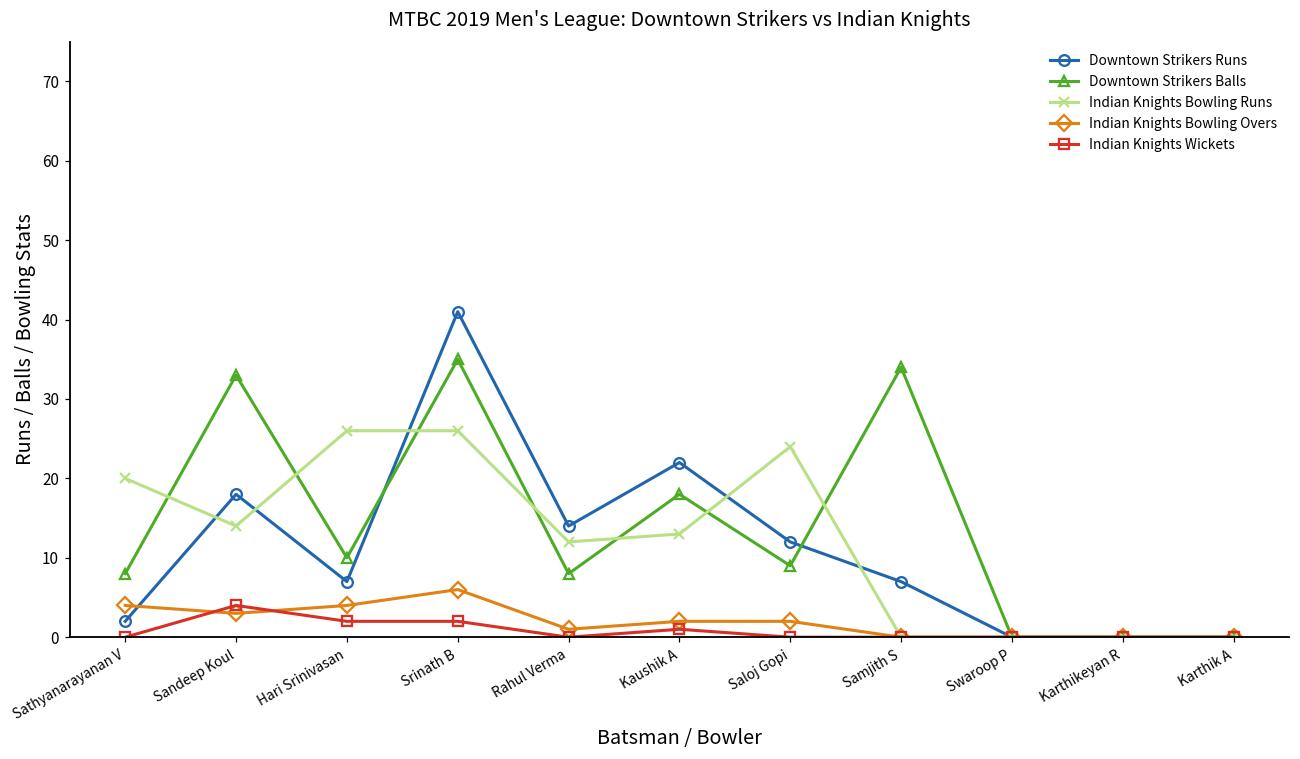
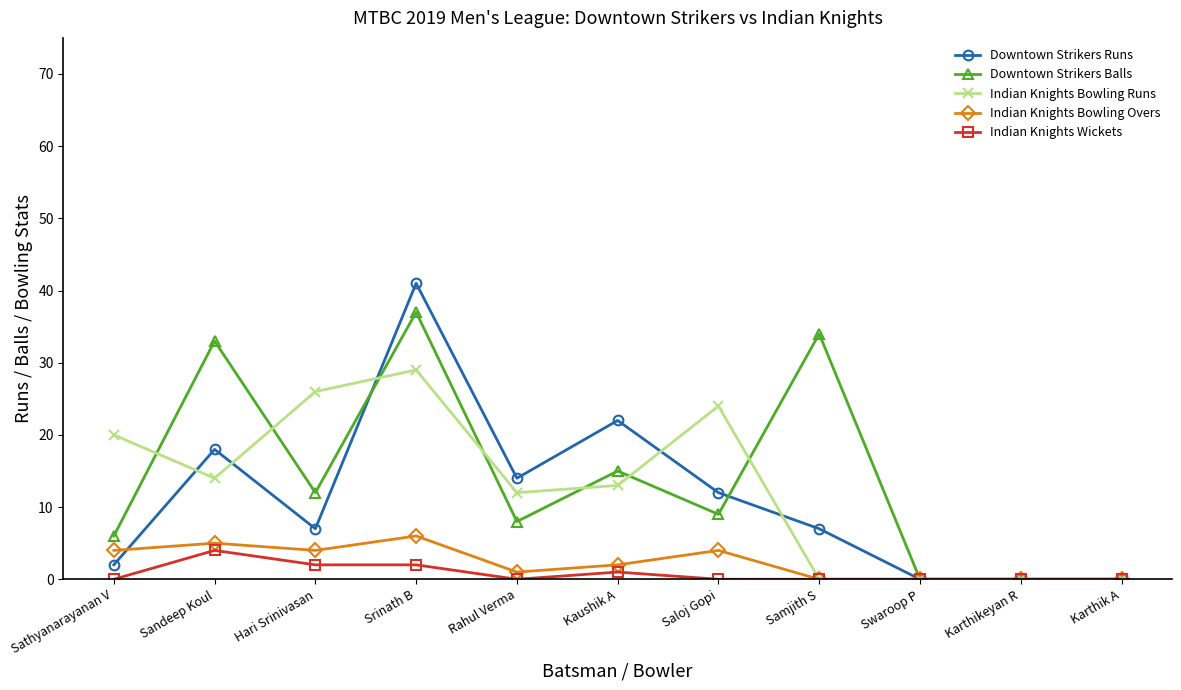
  {
    "Downtown Strikers Runs": {
      "Sathyanarayanan V": 2,
      "Sandeep Koul": 18,
      "Hari Srinivasan": 7,
      "Srinath B": 41,
      "Rahul Verma": 14,
      "Kaushik A": 22,
      "Saloj Gopi": 12,
      "Samjith S": 7
    },
    "Downtown Strikers Balls": {
-     "Sathyanarayanan V": 8,
+     "Sathyanarayanan V": 6,
      "Sandeep Koul": 33,
-     "Hari Srinivasan": 10,
-     "Srinath B": 35,
+     "Hari Srinivasan": 12,
+     "Srinath B": 37,
      "Rahul Verma": 8,
-     "Kaushik A": 18,
+     "Kaushik A": 15,
      "Saloj Gopi": 9,
      "Samjith S": 34
    },
    "Indian Knights Bowling Runs": {
      "Sathyanarayanan V": 20,
      "Sandeep Koul": 14,
      "Hari Srinivasan": 26,
-     "Srinath B": 26,
+     "Srinath B": 29,
      "Rahul Verma": 12,
      "Kaushik A": 13,
      "Saloj Gopi": 24
    },
    "Indian Knights Bowling Overs": {
      "Sathyanarayanan V": 4,
-     "Sandeep Koul": 3,
+     "Sandeep Koul": 5,
      "Hari Srinivasan": 4,
      "Srinath B": 6,
      "Rahul Verma": 1,
      "Kaushik A": 2,
-     "Saloj Gopi": 2
+     "Saloj Gopi": 4
    },
    "Indian Knights Wickets": {
      "Sathyanarayanan V": 0,
      "Sandeep Koul": 4,
      "Hari Srinivasan": 2,
      "Srinath B": 2,
      "Rahul Verma": 0,
      "Kaushik A": 1,
      "Saloj Gopi": 0
    }
  }
